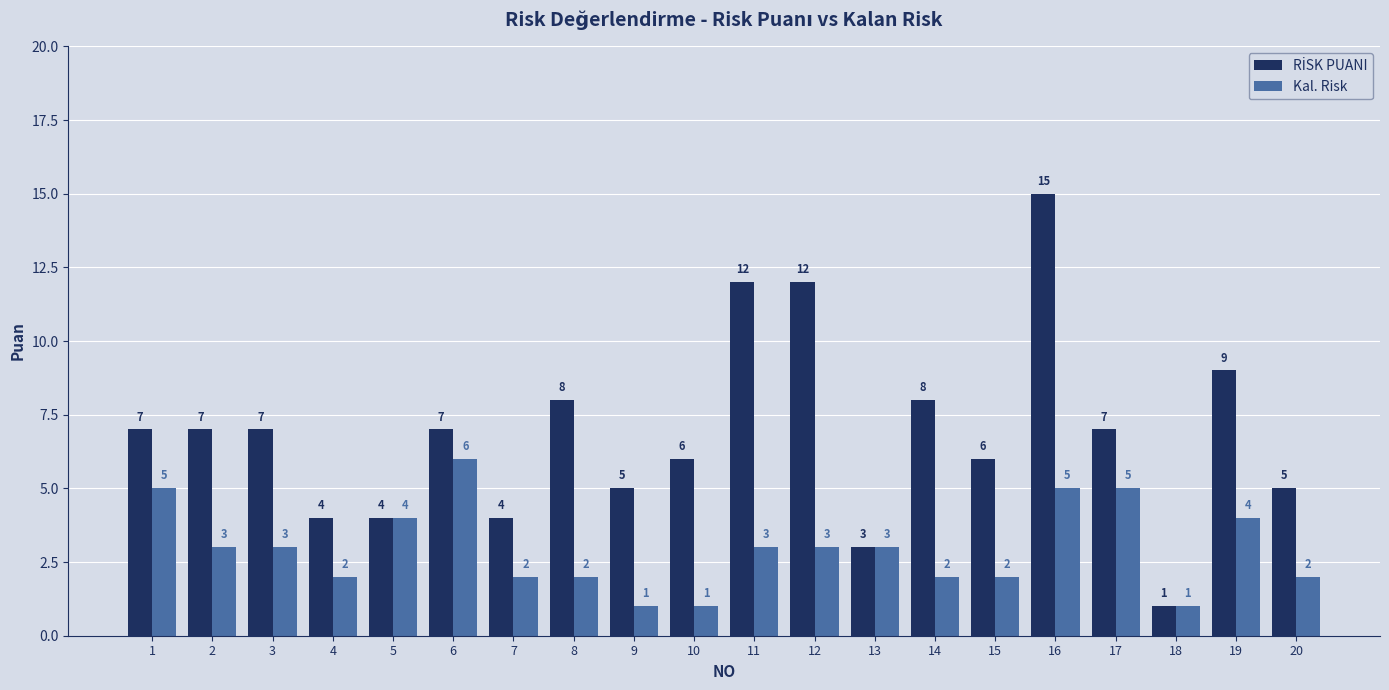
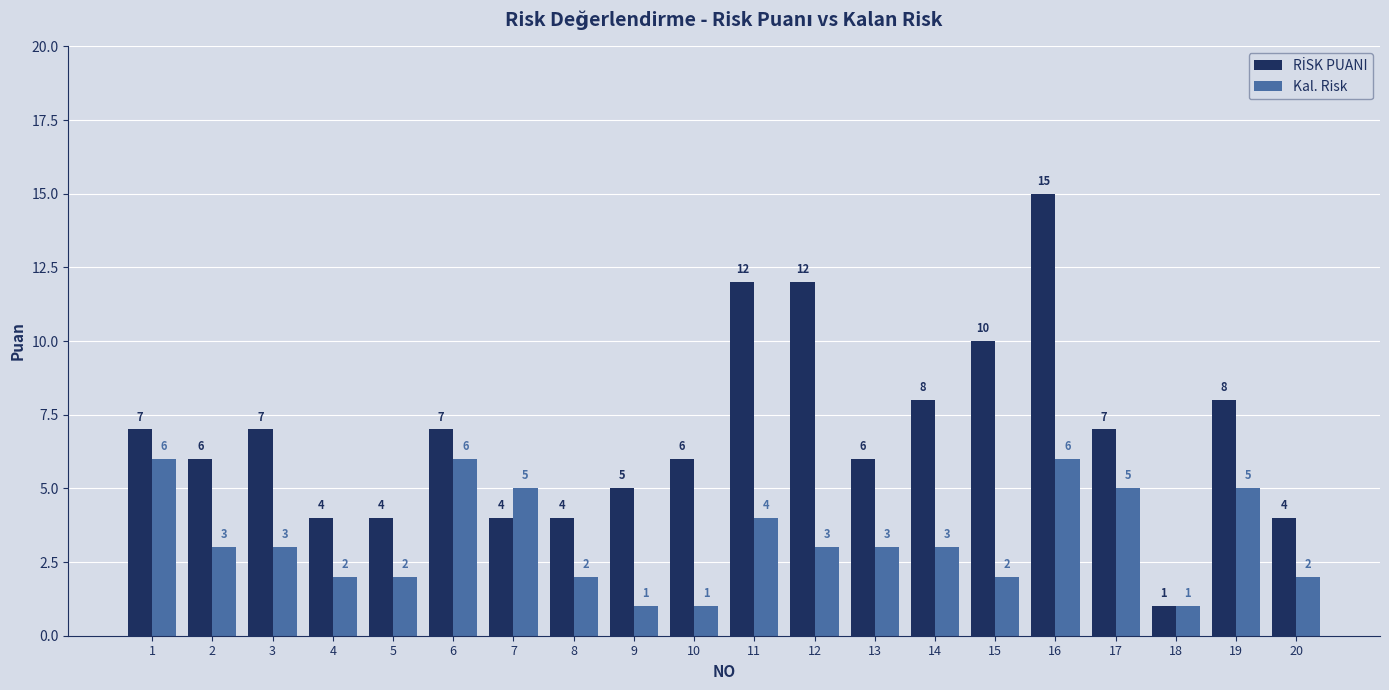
  {
    "RİSK PUANI": {
      "1": 7,
-     "2": 7,
+     "2": 6,
      "3": 7,
      "4": 4,
      "5": 4,
      "6": 7,
      "7": 4,
-     "8": 8,
+     "8": 4,
      "9": 5,
      "10": 6,
      "11": 12,
      "12": 12,
-     "13": 3,
+     "13": 6,
      "14": 8,
-     "15": 6,
+     "15": 10,
      "16": 15,
      "17": 7,
      "18": 1,
-     "19": 9,
-     "20": 5
+     "19": 8,
+     "20": 4
    },
    "Kal. Risk": {
-     "1": 5,
+     "1": 6,
      "2": 3,
      "3": 3,
      "4": 2,
-     "5": 4,
+     "5": 2,
      "6": 6,
-     "7": 2,
+     "7": 5,
      "8": 2,
      "9": 1,
      "10": 1,
-     "11": 3,
+     "11": 4,
      "12": 3,
      "13": 3,
-     "14": 2,
+     "14": 3,
      "15": 2,
-     "16": 5,
+     "16": 6,
      "17": 5,
      "18": 1,
-     "19": 4,
+     "19": 5,
      "20": 2
    }
  }
